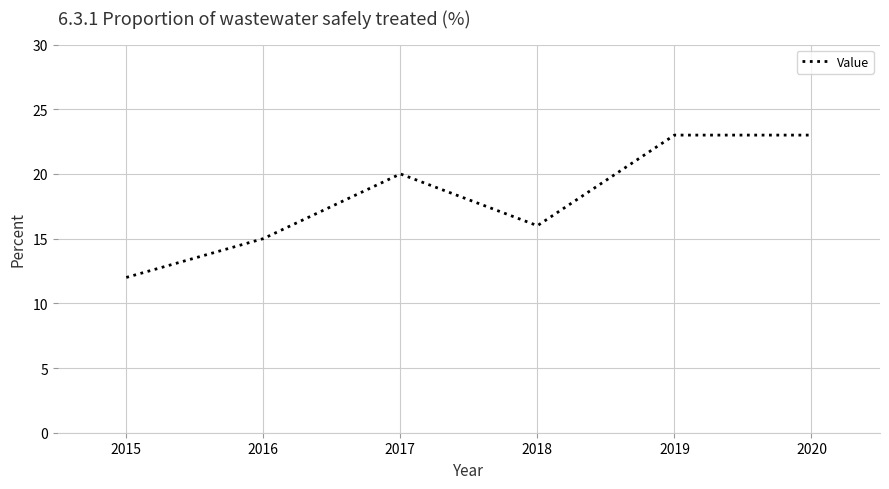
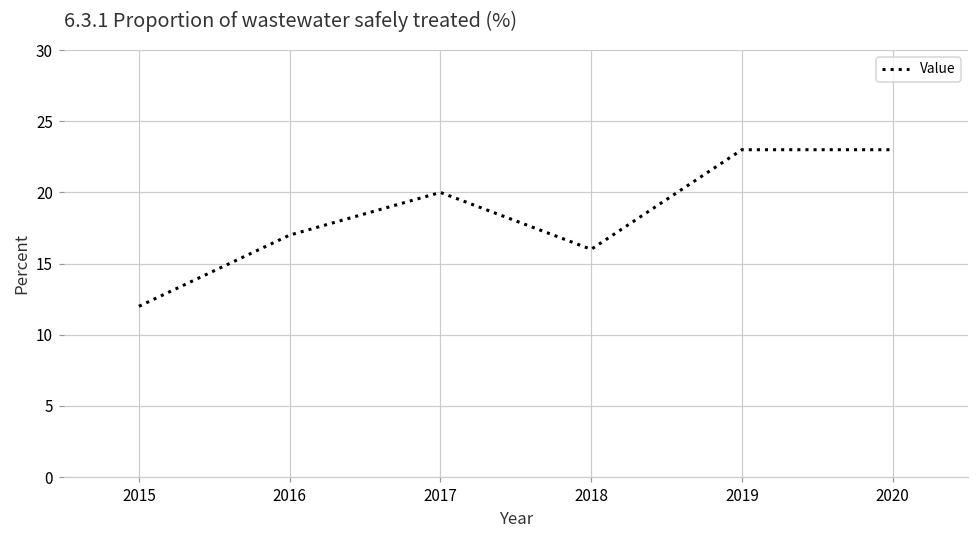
  {
    "2015": 12,
-   "2016": 15,
+   "2016": 17,
    "2017": 20,
    "2018": 16,
    "2019": 23,
    "2020": 23
  }
